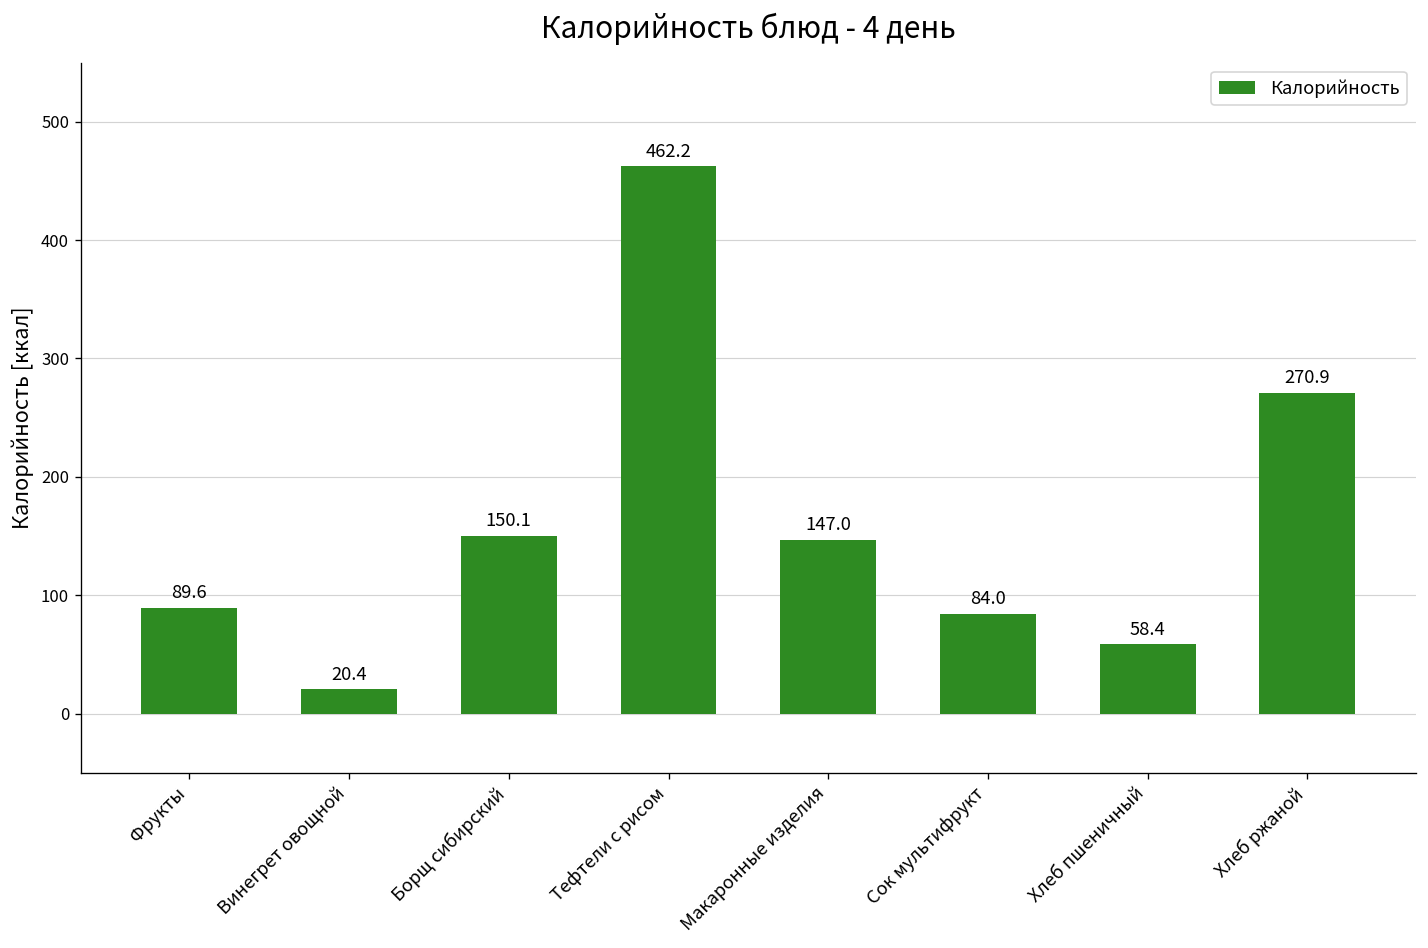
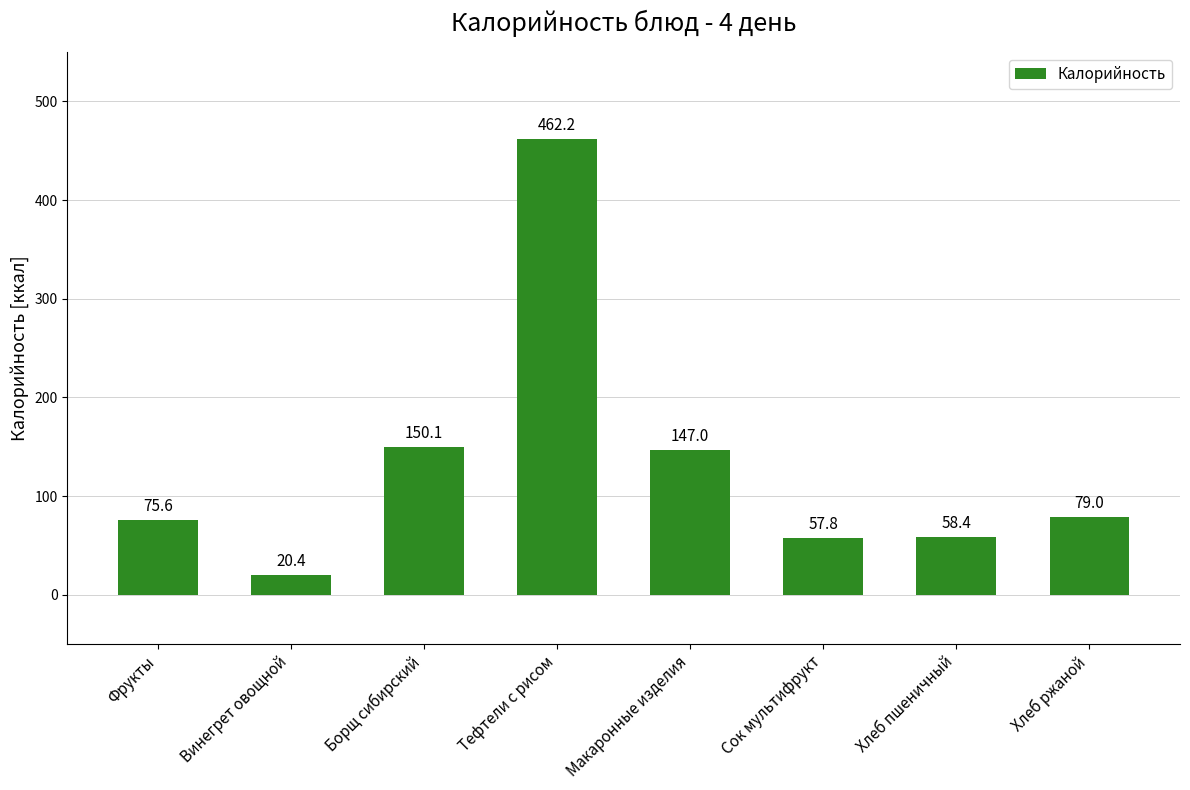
  {
-   "Фрукты": 89.6,
+   "Фрукты": 75.6,
    "Винегрет овощной": 20.4,
    "Борщ сибирский": 150.1,
    "Тефтели с рисом": 462.2,
    "Макаронные изделия": 147.0,
-   "Сок мультифрукт": 84.0,
+   "Сок мультифрукт": 57.8,
    "Хлеб пшеничный": 58.4,
-   "Хлеб ржаной": 270.9
+   "Хлеб ржаной": 79.0
  }
